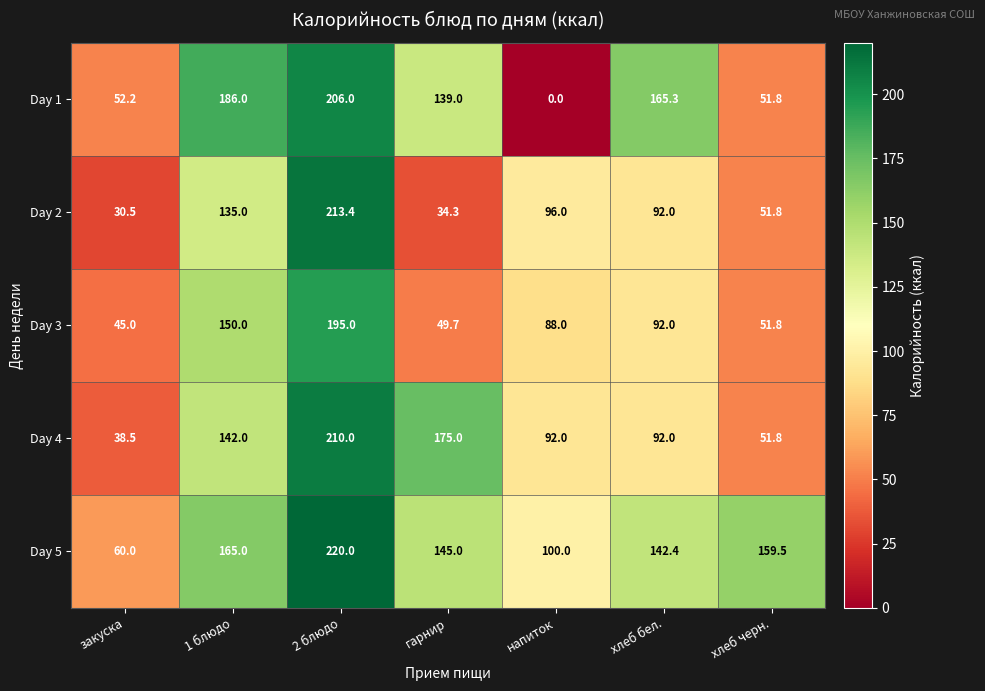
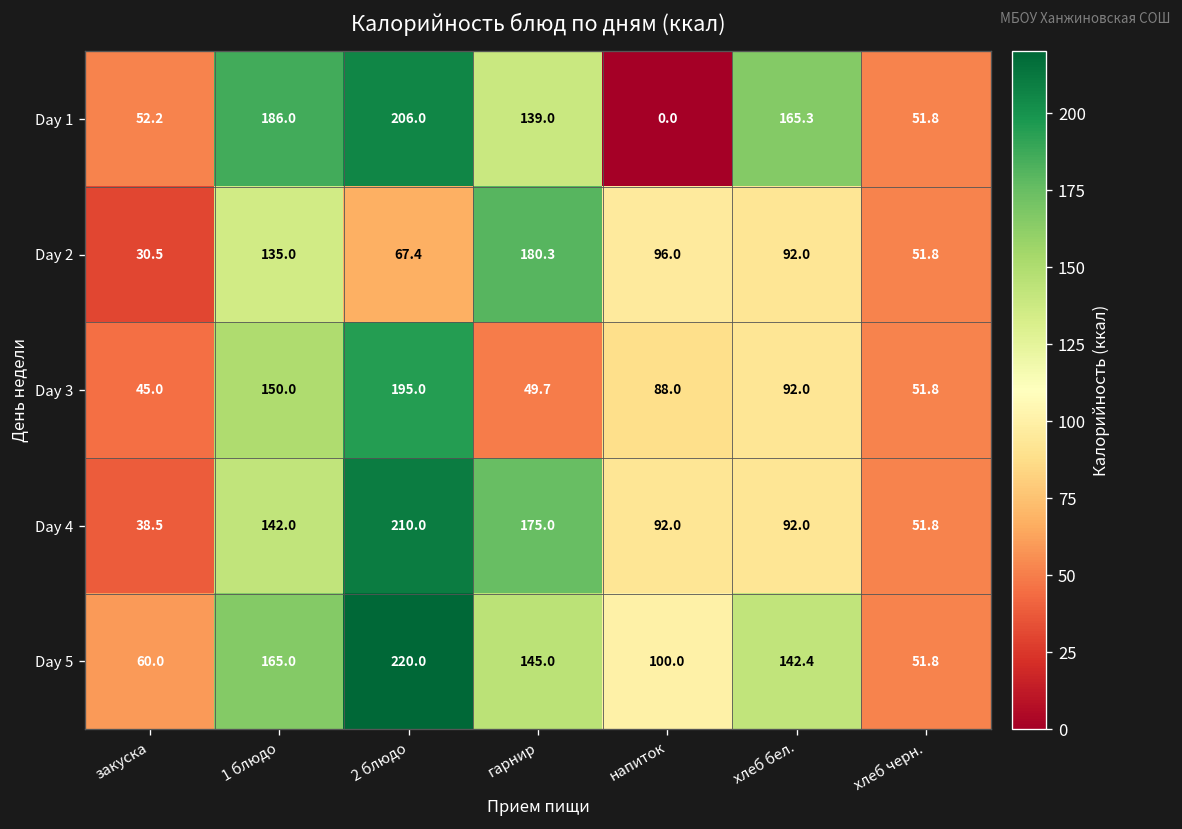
  {
    "Day 1": {
      "закуска": 52.2,
      "1 блюдо": 186.0,
      "2 блюдо": 206.0,
      "гарнир": 139.0,
      "напиток": 0.0,
      "хлеб бел.": 165.3,
      "хлеб черн.": 51.8
    },
    "Day 2": {
      "закуска": 30.5,
      "1 блюдо": 135.0,
-     "2 блюдо": 213.4,
-     "гарнир": 34.3,
+     "2 блюдо": 67.4,
+     "гарнир": 180.3,
      "напиток": 96.0,
      "хлеб бел.": 92.0,
      "хлеб черн.": 51.8
    },
    "Day 3": {
      "закуска": 45.0,
      "1 блюдо": 150.0,
      "2 блюдо": 195.0,
      "гарнир": 49.7,
      "напиток": 88.0,
      "хлеб бел.": 92.0,
      "хлеб черн.": 51.8
    },
    "Day 4": {
      "закуска": 38.5,
      "1 блюдо": 142.0,
      "2 блюдо": 210.0,
      "гарнир": 175.0,
      "напиток": 92.0,
      "хлеб бел.": 92.0,
      "хлеб черн.": 51.8
    },
    "Day 5": {
      "закуска": 60.0,
      "1 блюдо": 165.0,
      "2 блюдо": 220.0,
      "гарнир": 145.0,
      "напиток": 100.0,
      "хлеб бел.": 142.4,
-     "хлеб черн.": 159.5
+     "хлеб черн.": 51.8
    }
  }
